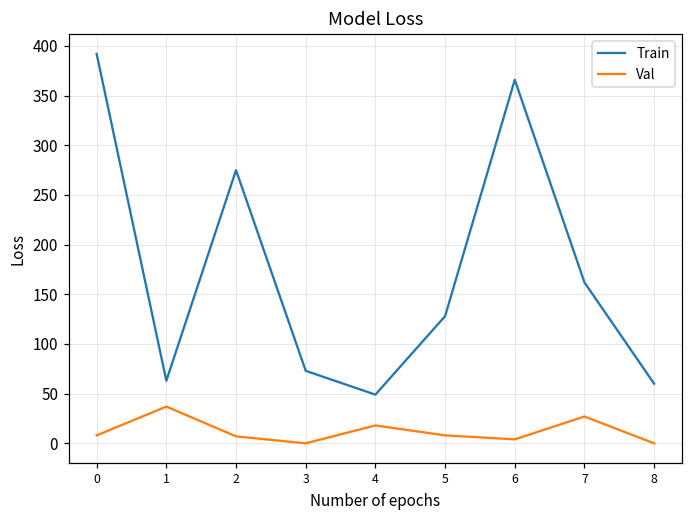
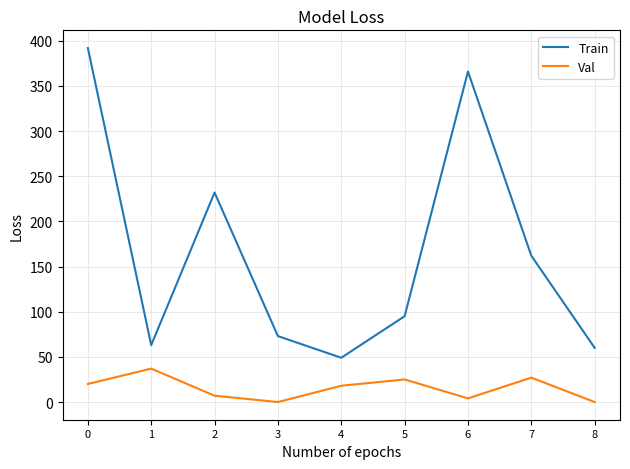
  {
    "Train": {
      "0": 390,
      "1": 60,
-     "2": 280,
+     "2": 230,
      "3": 70,
      "4": 50,
-     "5": 130,
+     "5": 100,
      "6": 370,
      "7": 160,
      "8": 60
    },
    "Val": {
-     "0": 10,
+     "0": 20,
      "1": 40,
      "2": 10,
      "3": 0,
      "4": 20,
-     "5": 10,
+     "5": 30,
      "6": 0,
      "7": 30,
      "8": 0
    }
  }
